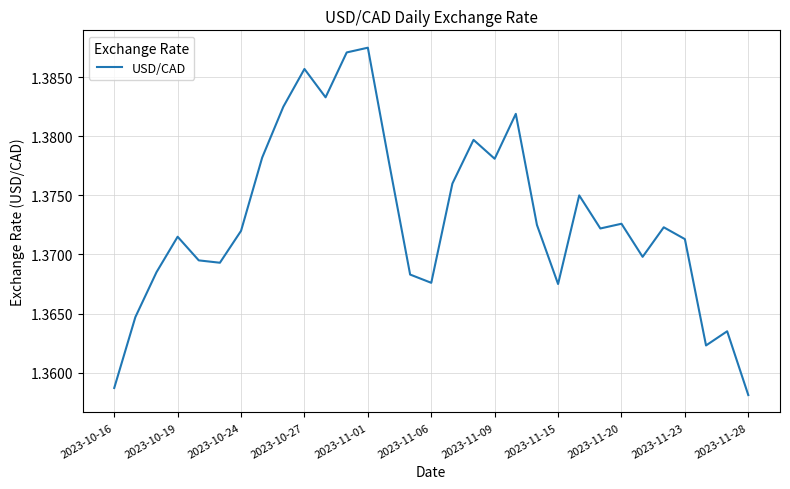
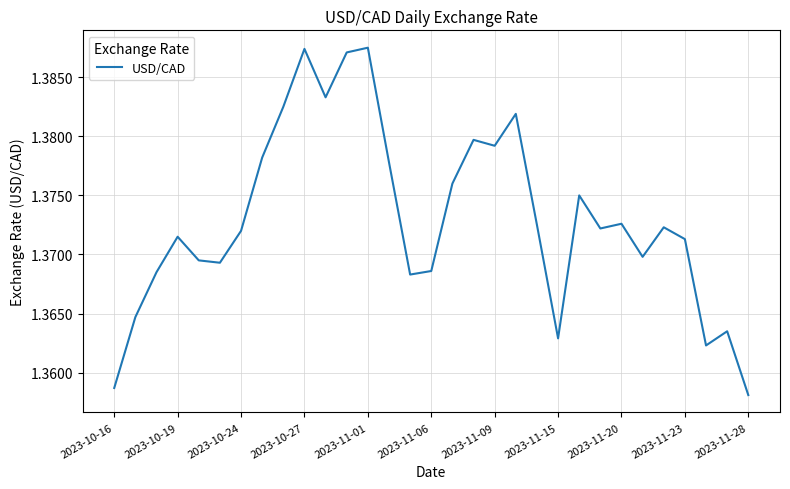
  {
    "2023-10-16": 1.3587,
    "2023-10-19": 1.3715,
    "2023-10-24": 1.3720,
-   "2023-10-27": 1.3857,
+   "2023-10-27": 1.3874,
    "2023-11-01": 1.3875,
-   "2023-11-06": 1.3676,
-   "2023-11-09": 1.3781,
-   "2023-11-15": 1.3675,
+   "2023-11-06": 1.3686,
+   "2023-11-09": 1.3792,
+   "2023-11-15": 1.3629,
    "2023-11-20": 1.3726,
    "2023-11-23": 1.3713,
    "2023-11-28": 1.3581
  }
